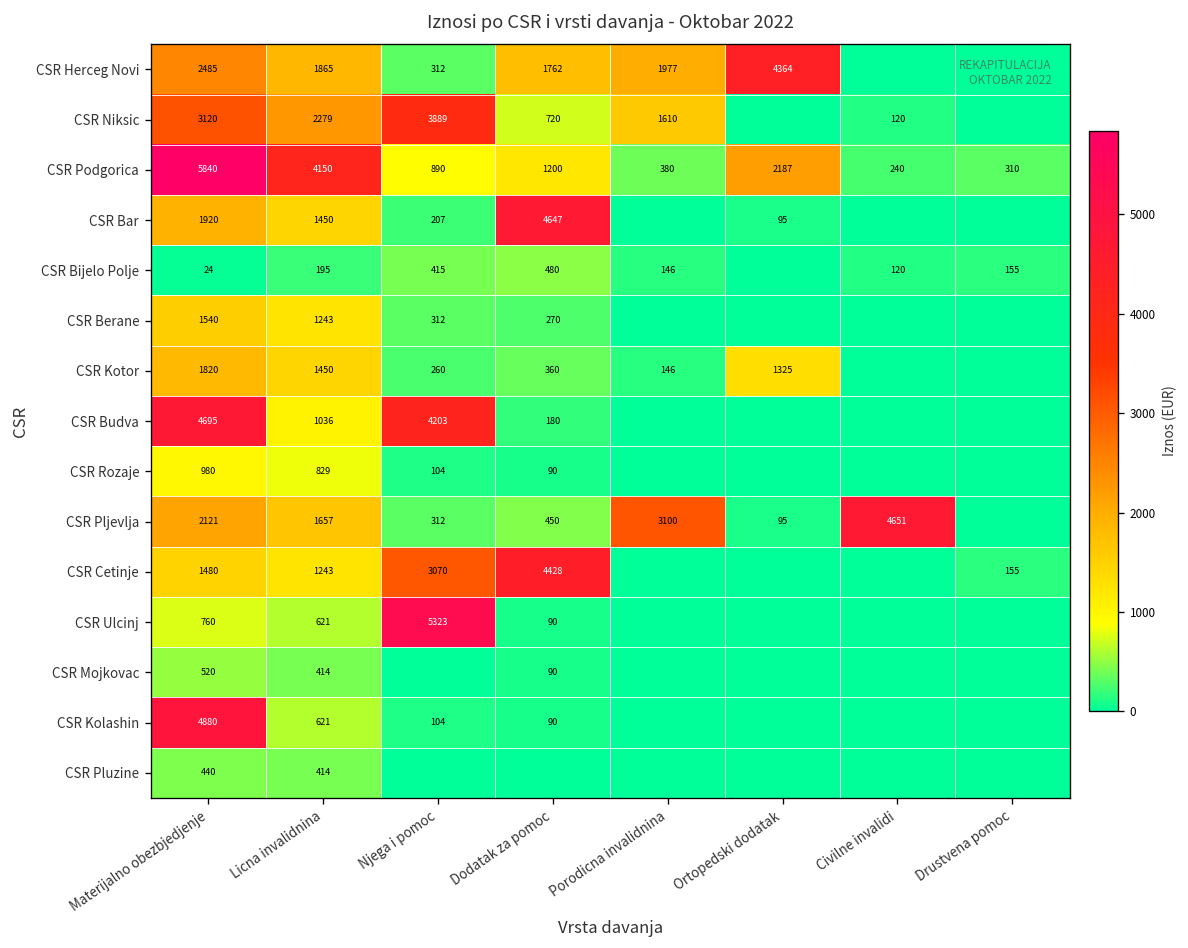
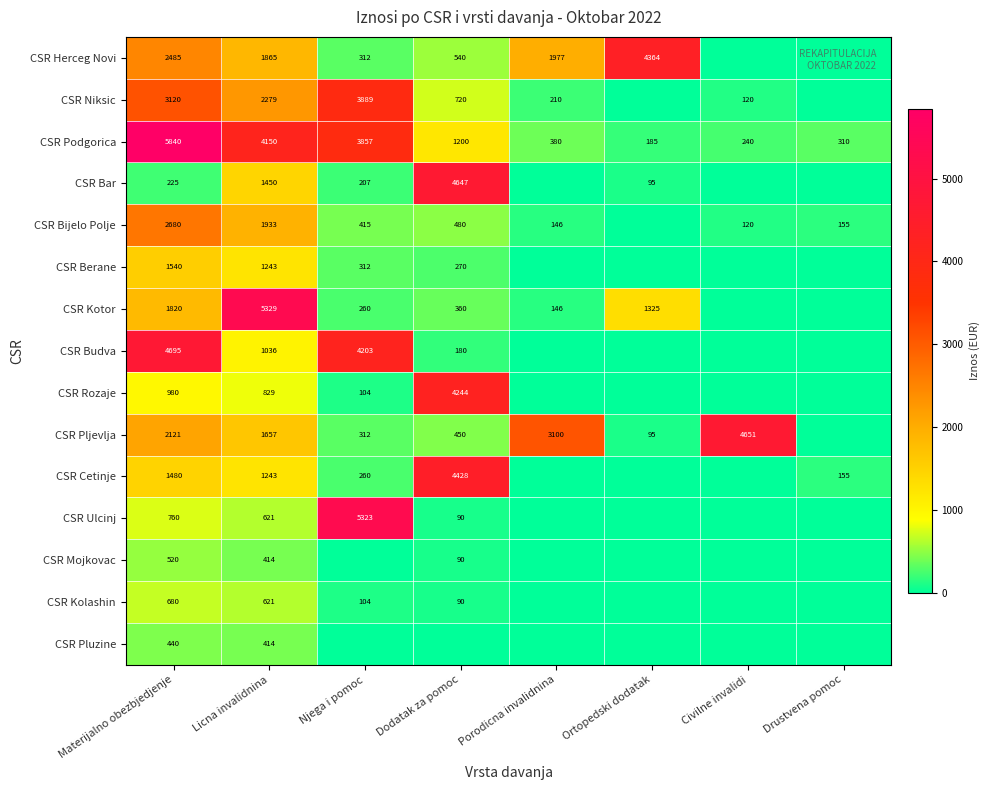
  {
    "CSR Herceg Novi": {
      "Materijalno obezbjedjenje": 2485,
      "Licna invalidnina": 1865,
      "Njega i pomoc": 312,
-     "Dodatak za pomoc": 1762,
+     "Dodatak za pomoc": 540,
      "Porodicna invalidnina": 1977,
      "Ortopedski dodatak": 4364,
      "Drustvena pomoc": 2022
    },
    "CSR Niksic": {
      "Materijalno obezbjedjenje": 3120,
      "Licna invalidnina": 2279,
      "Njega i pomoc": 3889,
      "Dodatak za pomoc": 720,
-     "Porodicna invalidnina": 1610,
+     "Porodicna invalidnina": 210,
      "Civilne invalidi": 120
    },
    "CSR Podgorica": {
      "Materijalno obezbjedjenje": 5840,
      "Licna invalidnina": 4150,
-     "Njega i pomoc": 890,
+     "Njega i pomoc": 3857,
      "Dodatak za pomoc": 1200,
      "Porodicna invalidnina": 380,
-     "Ortopedski dodatak": 2187,
+     "Ortopedski dodatak": 185,
      "Civilne invalidi": 240,
      "Drustvena pomoc": 310
    },
    "CSR Bar": {
-     "Materijalno obezbjedjenje": 1920,
+     "Materijalno obezbjedjenje": 225,
      "Licna invalidnina": 1450,
      "Njega i pomoc": 207,
      "Dodatak za pomoc": 4647,
      "Ortopedski dodatak": 95
    },
    "CSR Bijelo Polje": {
-     "Materijalno obezbjedjenje": 24,
-     "Licna invalidnina": 195,
+     "Materijalno obezbjedjenje": 2680,
+     "Licna invalidnina": 1933,
      "Njega i pomoc": 415,
      "Dodatak za pomoc": 480,
      "Porodicna invalidnina": 146,
      "Civilne invalidi": 120,
      "Drustvena pomoc": 155
    },
    "CSR Berane": {
      "Materijalno obezbjedjenje": 1540,
      "Licna invalidnina": 1243,
      "Njega i pomoc": 312,
      "Dodatak za pomoc": 270
    },
    "CSR Kotor": {
      "Materijalno obezbjedjenje": 1820,
-     "Licna invalidnina": 1450,
+     "Licna invalidnina": 5329,
      "Njega i pomoc": 260,
      "Dodatak za pomoc": 360,
      "Porodicna invalidnina": 146,
      "Ortopedski dodatak": 1325
    },
    "CSR Budva": {
      "Materijalno obezbjedjenje": 4695,
      "Licna invalidnina": 1036,
      "Njega i pomoc": 4203,
      "Dodatak za pomoc": 180
    },
    "CSR Rozaje": {
      "Materijalno obezbjedjenje": 980,
      "Licna invalidnina": 829,
      "Njega i pomoc": 104,
-     "Dodatak za pomoc": 90
+     "Dodatak za pomoc": 4244
    },
    "CSR Pljevlja": {
      "Materijalno obezbjedjenje": 2121,
      "Licna invalidnina": 1657,
      "Njega i pomoc": 312,
      "Dodatak za pomoc": 450,
      "Porodicna invalidnina": 3100,
      "Ortopedski dodatak": 95,
      "Civilne invalidi": 4651
    },
    "CSR Cetinje": {
      "Materijalno obezbjedjenje": 1480,
      "Licna invalidnina": 1243,
-     "Njega i pomoc": 3070,
+     "Njega i pomoc": 260,
      "Dodatak za pomoc": 4428,
      "Drustvena pomoc": 155
    },
    "CSR Ulcinj": {
      "Materijalno obezbjedjenje": 760,
      "Licna invalidnina": 621,
      "Njega i pomoc": 5323,
      "Dodatak za pomoc": 90
    },
    "CSR Mojkovac": {
      "Materijalno obezbjedjenje": 520,
      "Licna invalidnina": 414,
      "Dodatak za pomoc": 90
    },
    "CSR Kolashin": {
-     "Materijalno obezbjedjenje": 4880,
+     "Materijalno obezbjedjenje": 680,
      "Licna invalidnina": 621,
      "Njega i pomoc": 104,
      "Dodatak za pomoc": 90
    },
    "CSR Pluzine": {
      "Materijalno obezbjedjenje": 440,
      "Licna invalidnina": 414
    }
  }
